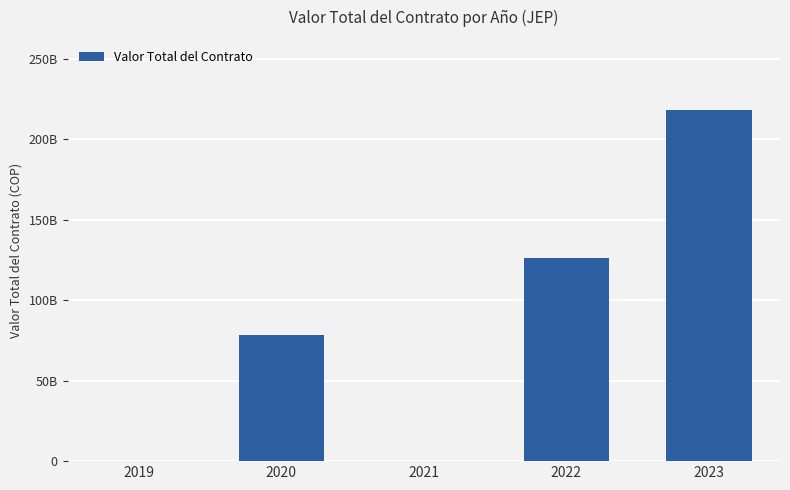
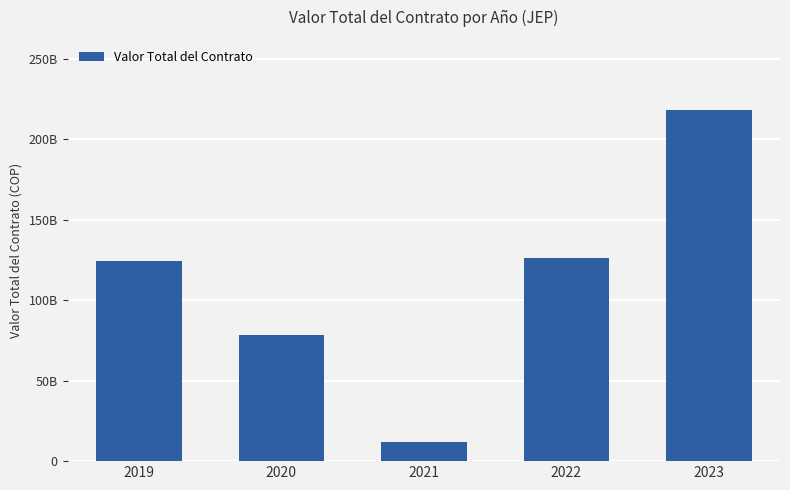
  {
-   "2019": 0,
+   "2019": 124000000000,
    "2020": 78000000000,
-   "2021": 0,
+   "2021": 12000000000,
    "2022": 126000000000,
    "2023": 218000000000
  }
